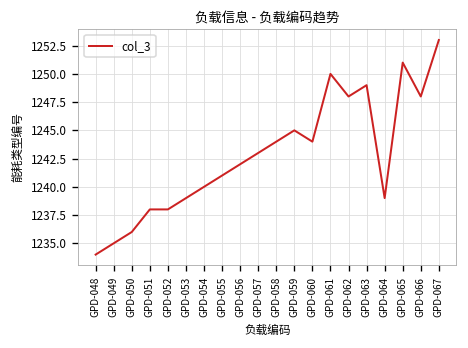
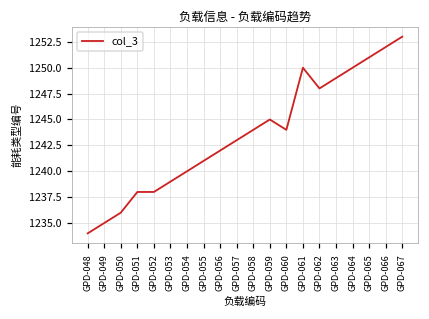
  {
    "GPD-048": 1234,
    "GPD-049": 1235,
    "GPD-050": 1236,
    "GPD-051": 1238,
    "GPD-052": 1238,
    "GPD-053": 1239,
    "GPD-054": 1240,
    "GPD-055": 1241,
    "GPD-056": 1242,
    "GPD-057": 1243,
    "GPD-058": 1244,
    "GPD-059": 1245,
    "GPD-060": 1244,
    "GPD-061": 1250,
    "GPD-062": 1248,
    "GPD-063": 1249,
-   "GPD-064": 1239,
+   "GPD-064": 1250,
    "GPD-065": 1251,
-   "GPD-066": 1248,
+   "GPD-066": 1252,
    "GPD-067": 1253
  }
